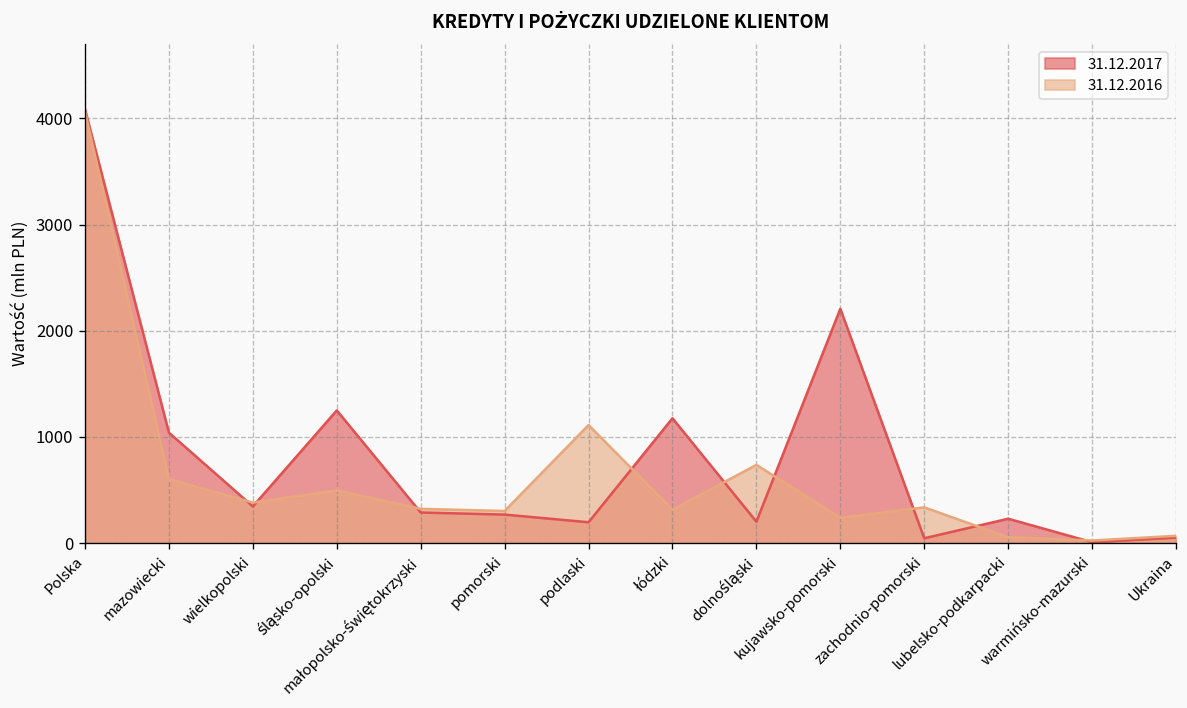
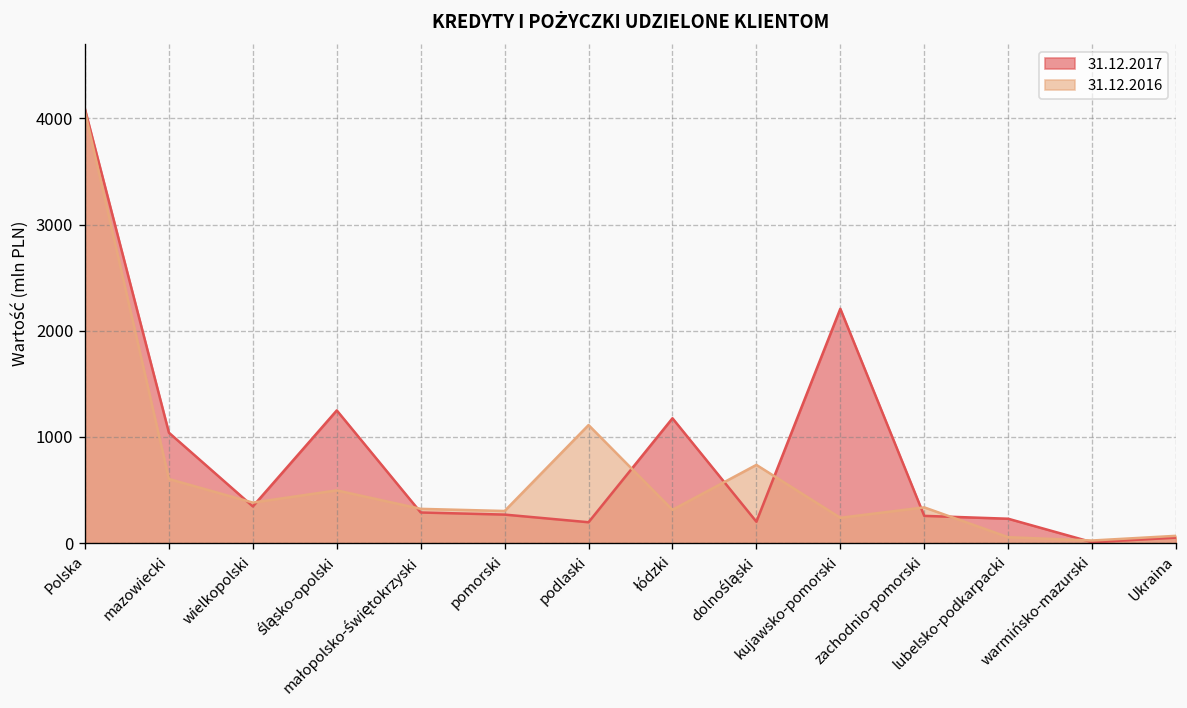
  {
    "31.12.2017": {
      "mazowiecki": 1000,
      "wielkopolski": 300,
      "śląsko-opolski": 1300,
      "małopolsko-świętokrzyski": 300,
      "pomorski": 300,
      "podlaski": 200,
      "łódzki": 1200,
      "dolnośląski": 200,
      "kujawsko-pomorski": 2200,
-     "zachodnio-pomorski": 0,
+     "zachodnio-pomorski": 300,
      "lubelsko-podkarpacki": 200
    },
    "31.12.2016": {
      "mazowiecki": 600,
      "wielkopolski": 400,
      "śląsko-opolski": 500,
      "małopolsko-świętokrzyski": 300,
      "pomorski": 300,
      "podlaski": 1100,
      "łódzki": 300,
      "dolnośląski": 700,
      "kujawsko-pomorski": 200,
      "zachodnio-pomorski": 300,
      "lubelsko-podkarpacki": 100
    }
  }
